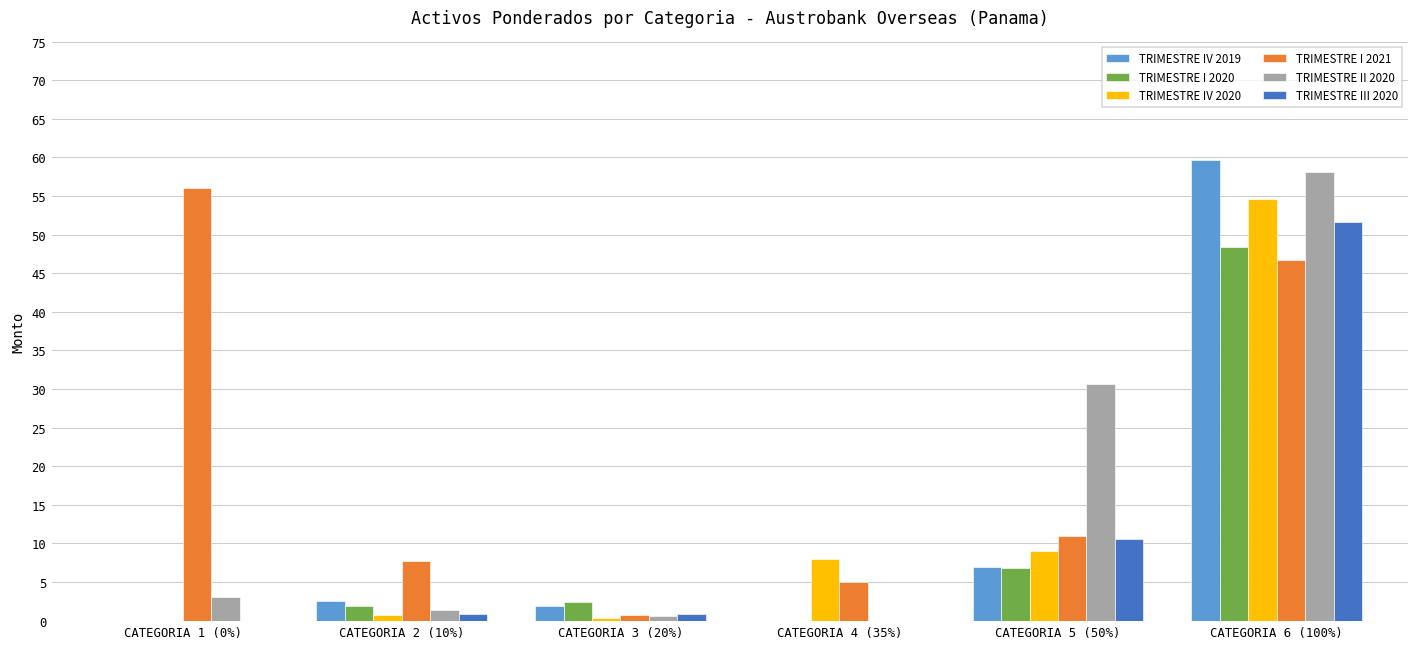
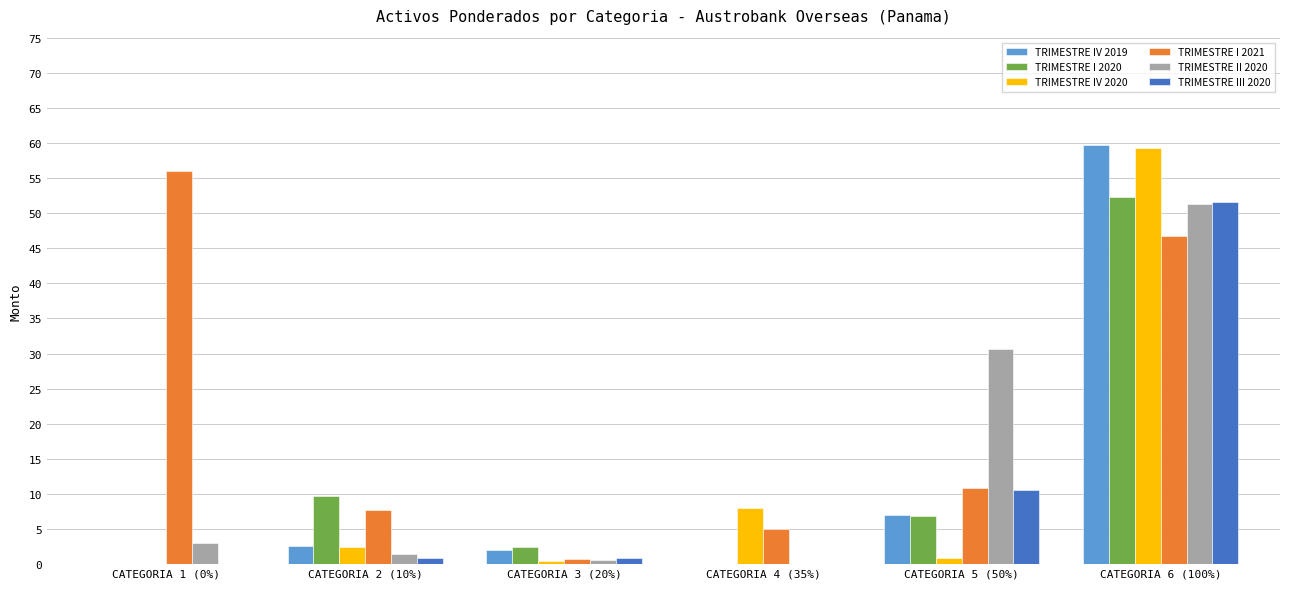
  {
    "TRIMESTRE I 2020": {
      "CATEGORIA 1 (0%)": 0,
-     "CATEGORIA 2 (10%)": 2,
+     "CATEGORIA 2 (10%)": 10,
      "CATEGORIA 3 (20%)": 2,
      "CATEGORIA 4 (35%)": 0,
      "CATEGORIA 5 (50%)": 7,
-     "CATEGORIA 6 (100%)": 48
+     "CATEGORIA 6 (100%)": 52
    },
    "TRIMESTRE IV 2020": {
      "CATEGORIA 1 (0%)": 0,
-     "CATEGORIA 2 (10%)": 1,
+     "CATEGORIA 2 (10%)": 2,
      "CATEGORIA 3 (20%)": 0,
      "CATEGORIA 4 (35%)": 8,
-     "CATEGORIA 5 (50%)": 9,
-     "CATEGORIA 6 (100%)": 55
+     "CATEGORIA 5 (50%)": 1,
+     "CATEGORIA 6 (100%)": 59
    },
    "TRIMESTRE I 2021": {
      "CATEGORIA 1 (0%)": 56,
      "CATEGORIA 2 (10%)": 8,
      "CATEGORIA 3 (20%)": 1,
      "CATEGORIA 4 (35%)": 5,
      "CATEGORIA 5 (50%)": 11,
      "CATEGORIA 6 (100%)": 47
    },
    "TRIMESTRE II 2020": {
      "CATEGORIA 1 (0%)": 3,
      "CATEGORIA 2 (10%)": 1,
      "CATEGORIA 3 (20%)": 1,
      "CATEGORIA 4 (35%)": 0,
      "CATEGORIA 5 (50%)": 31,
-     "CATEGORIA 6 (100%)": 58
+     "CATEGORIA 6 (100%)": 51
    }
  }
